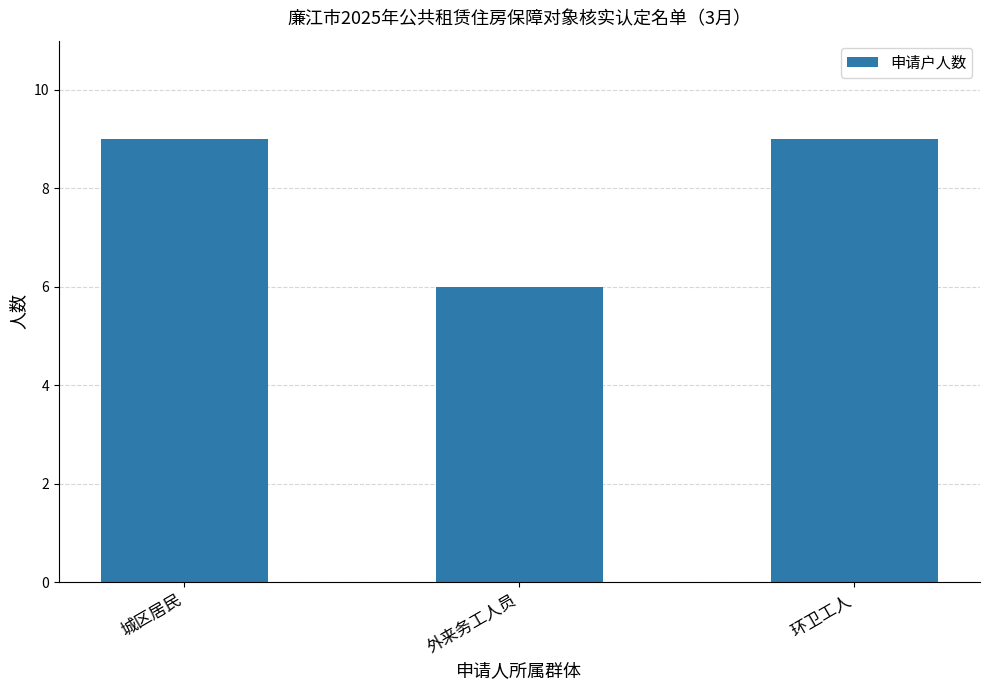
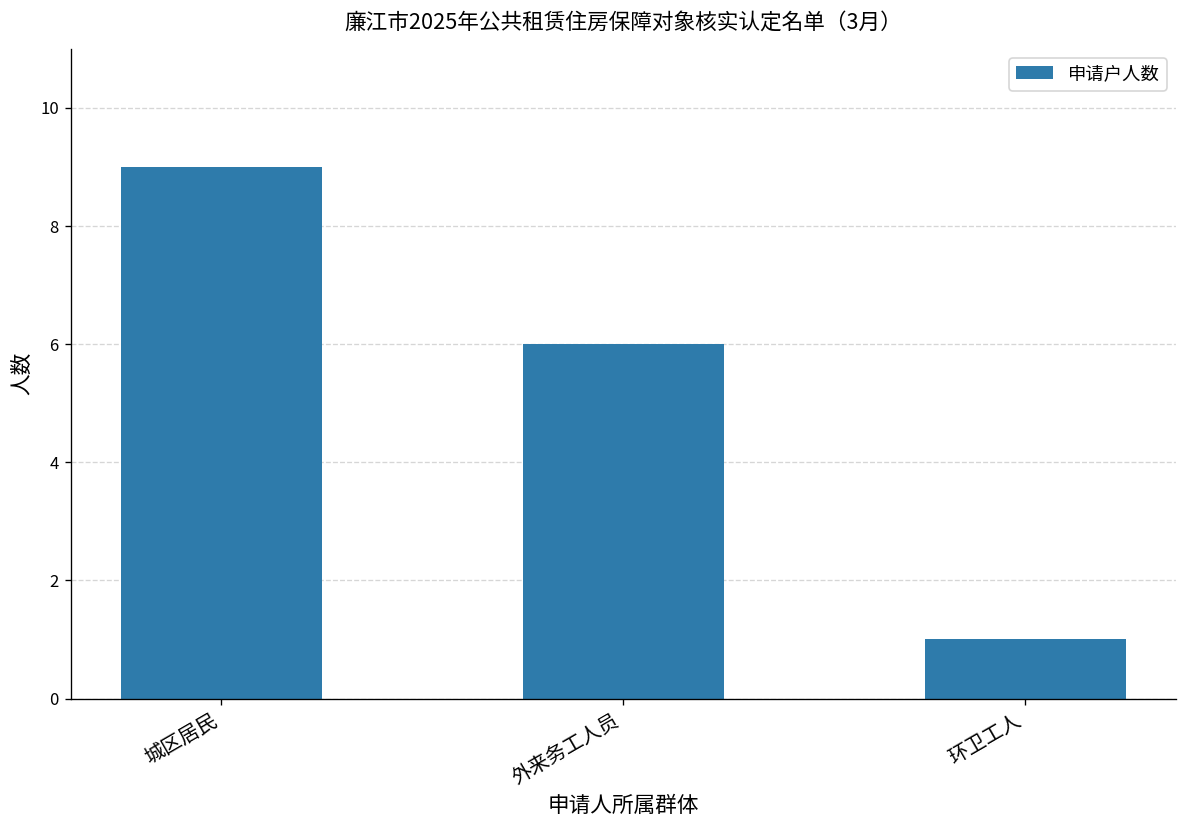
  {
    "城区居民": 9,
    "外来务工人员": 6,
-   "环卫工人": 9
+   "环卫工人": 1
  }
